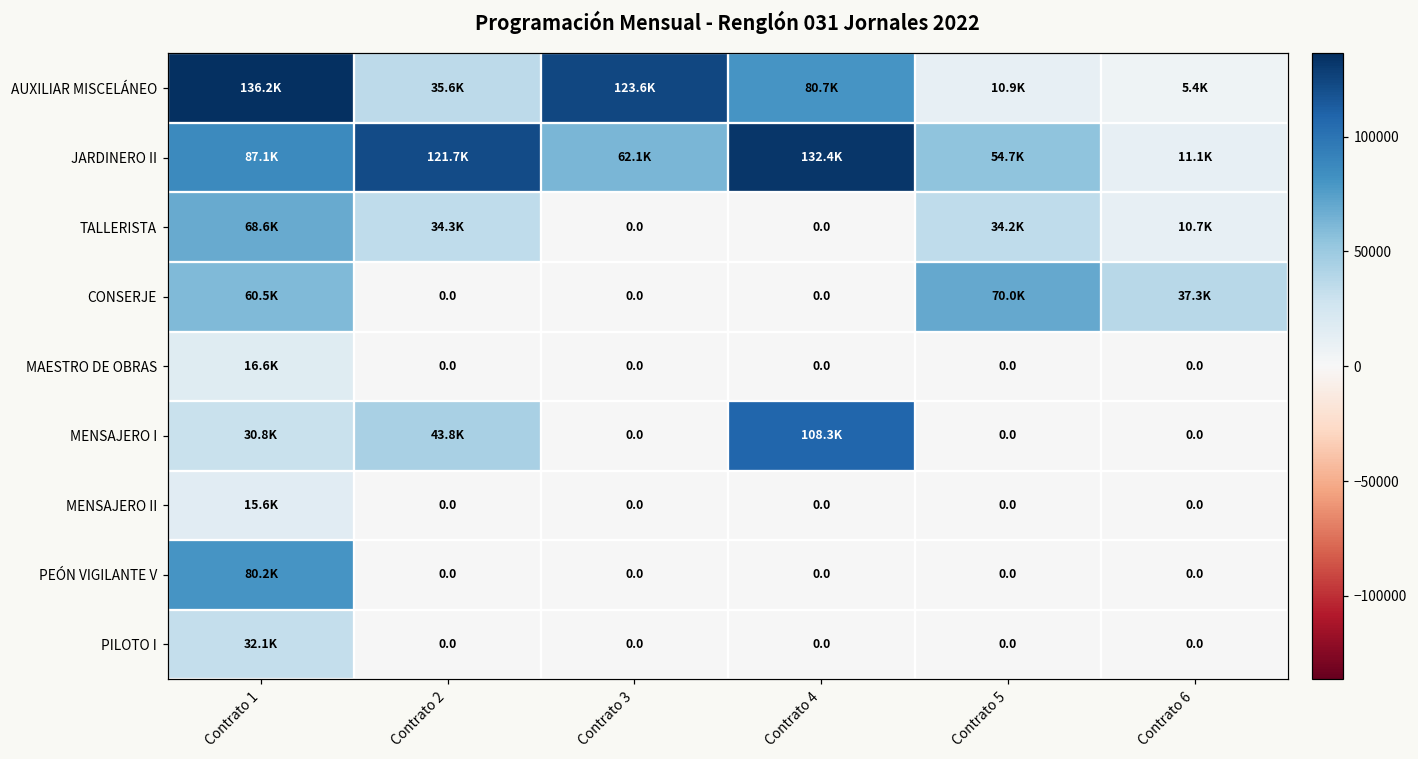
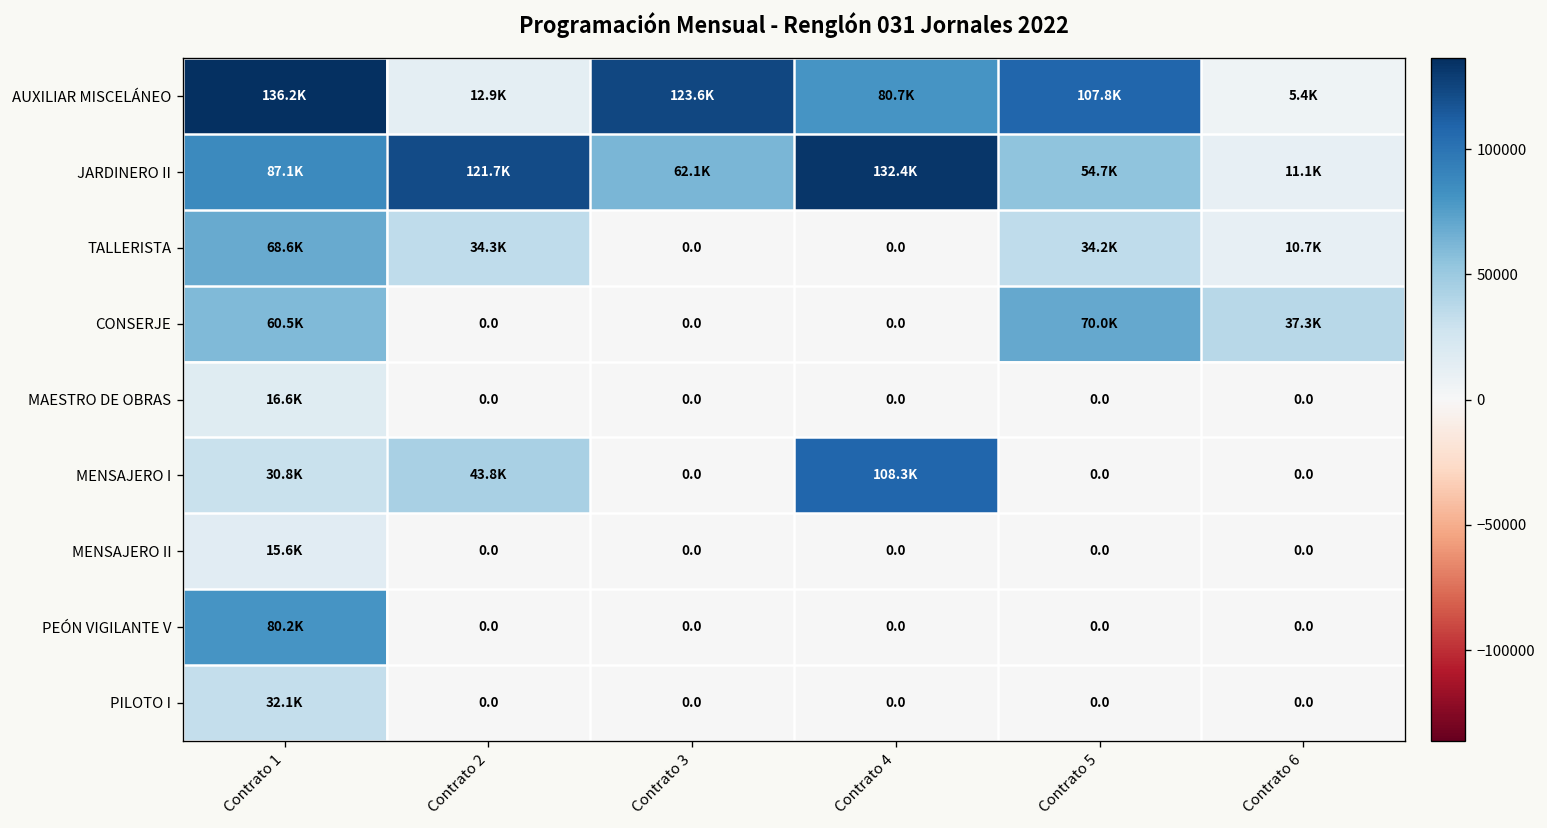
  {
    "AUXILIAR MISCELÁNEO": {
      "Contrato 1": "136.2K",
-     "Contrato 2": "35.6K",
+     "Contrato 2": "12.9K",
      "Contrato 3": "123.6K",
      "Contrato 4": "80.7K",
-     "Contrato 5": "10.9K",
+     "Contrato 5": "107.8K",
      "Contrato 6": "5.4K"
    },
    "JARDINERO II": {
      "Contrato 1": "87.1K",
      "Contrato 2": "121.7K",
      "Contrato 3": "62.1K",
      "Contrato 4": "132.4K",
      "Contrato 5": "54.7K",
      "Contrato 6": "11.1K"
    },
    "TALLERISTA": {
      "Contrato 1": "68.6K",
      "Contrato 2": "34.3K",
      "Contrato 3": "0.0",
      "Contrato 4": "0.0",
      "Contrato 5": "34.2K",
      "Contrato 6": "10.7K"
    },
    "CONSERJE": {
      "Contrato 1": "60.5K",
      "Contrato 2": "0.0",
      "Contrato 3": "0.0",
      "Contrato 4": "0.0",
      "Contrato 5": "70.0K",
      "Contrato 6": "37.3K"
    },
    "MAESTRO DE OBRAS": {
      "Contrato 1": "16.6K",
      "Contrato 2": "0.0",
      "Contrato 3": "0.0",
      "Contrato 4": "0.0",
      "Contrato 5": "0.0",
      "Contrato 6": "0.0"
    },
    "MENSAJERO I": {
      "Contrato 1": "30.8K",
      "Contrato 2": "43.8K",
      "Contrato 3": "0.0",
      "Contrato 4": "108.3K",
      "Contrato 5": "0.0",
      "Contrato 6": "0.0"
    },
    "MENSAJERO II": {
      "Contrato 1": "15.6K",
      "Contrato 2": "0.0",
      "Contrato 3": "0.0",
      "Contrato 4": "0.0",
      "Contrato 5": "0.0",
      "Contrato 6": "0.0"
    },
    "PEÓN VIGILANTE V": {
      "Contrato 1": "80.2K",
      "Contrato 2": "0.0",
      "Contrato 3": "0.0",
      "Contrato 4": "0.0",
      "Contrato 5": "0.0",
      "Contrato 6": "0.0"
    },
    "PILOTO I": {
      "Contrato 1": "32.1K",
      "Contrato 2": "0.0",
      "Contrato 3": "0.0",
      "Contrato 4": "0.0",
      "Contrato 5": "0.0",
      "Contrato 6": "0.0"
    }
  }
